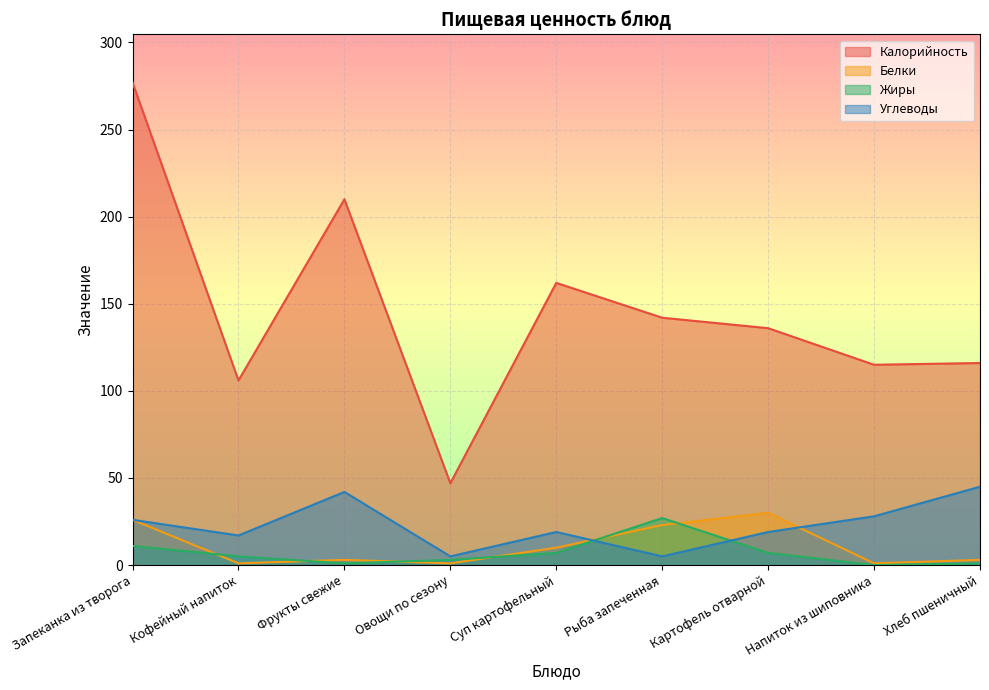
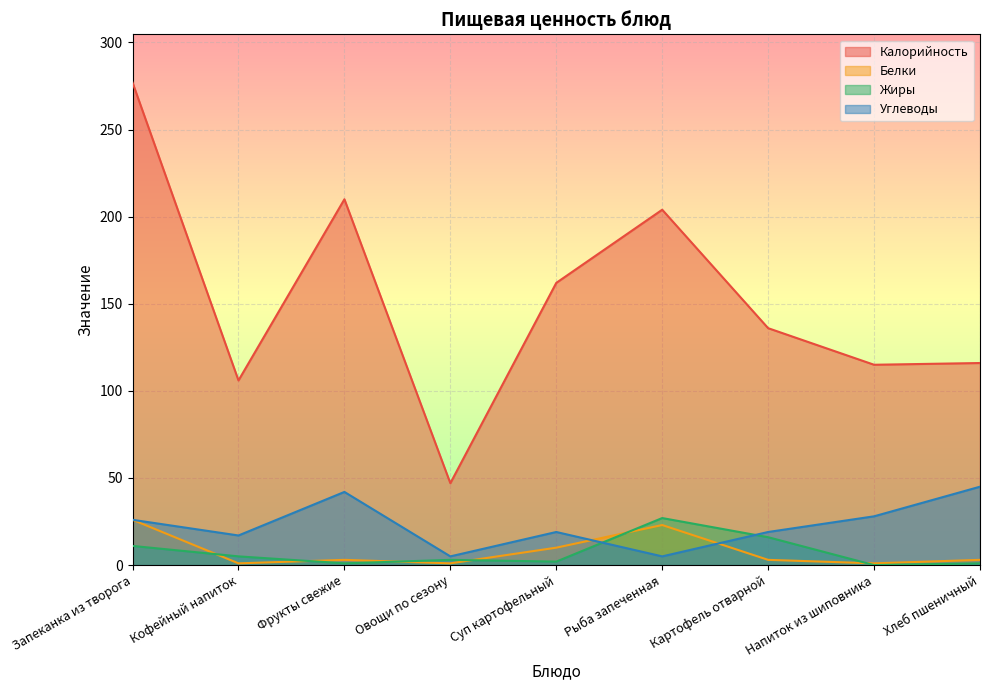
  {
    "Калорийность": {
      "Запеканка из творога": 277,
      "Кофейный напиток": 106,
      "Фрукты свежие": 210,
      "Овощи по сезону": 47,
      "Суп картофельный": 162,
-     "Рыба запеченная": 142,
+     "Рыба запеченная": 204,
      "Картофель отварной": 136,
      "Напиток из шиповника": 115,
      "Хлеб пшеничный": 116
    },
    "Белки": {
      "Кофейный напиток": 1,
      "Фрукты свежие": 3,
      "Овощи по сезону": 1,
      "Суп картофельный": 10,
      "Рыба запеченная": 23,
-     "Картофель отварной": 30,
+     "Картофель отварной": 3,
      "Хлеб пшеничный": 3
    },
    "Жиры": {
      "Запеканка из творога": 11,
      "Кофейный напиток": 5,
      "Фрукты свежие": 1,
      "Овощи по сезону": 3,
-     "Суп картофельный": 7,
+     "Суп картофельный": 2,
      "Рыба запеченная": 27,
-     "Картофель отварной": 7,
+     "Картофель отварной": 16,
      "Хлеб пшеничный": 1
    },
    "Углеводы": {
      "Кофейный напиток": 17,
      "Фрукты свежие": 42,
      "Овощи по сезону": 5,
      "Суп картофельный": 19,
      "Рыба запеченная": 5,
      "Картофель отварной": 19,
      "Напиток из шиповника": 28,
      "Хлеб пшеничный": 45
    }
  }
